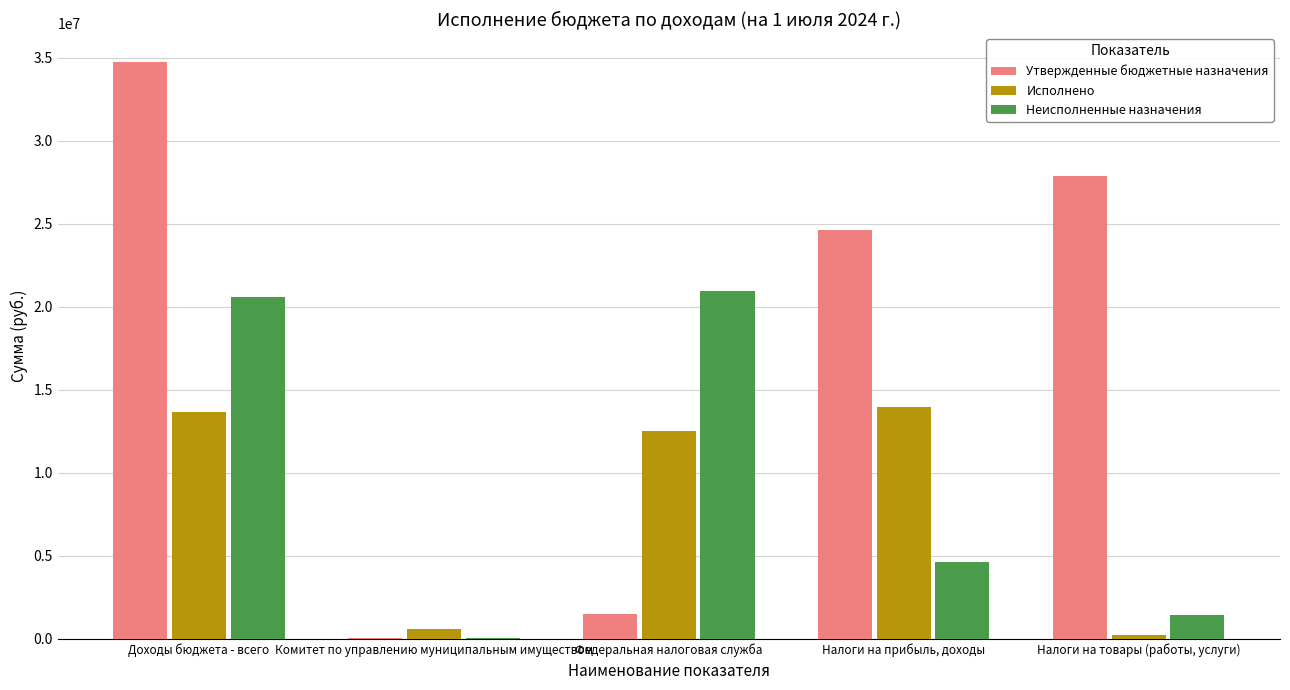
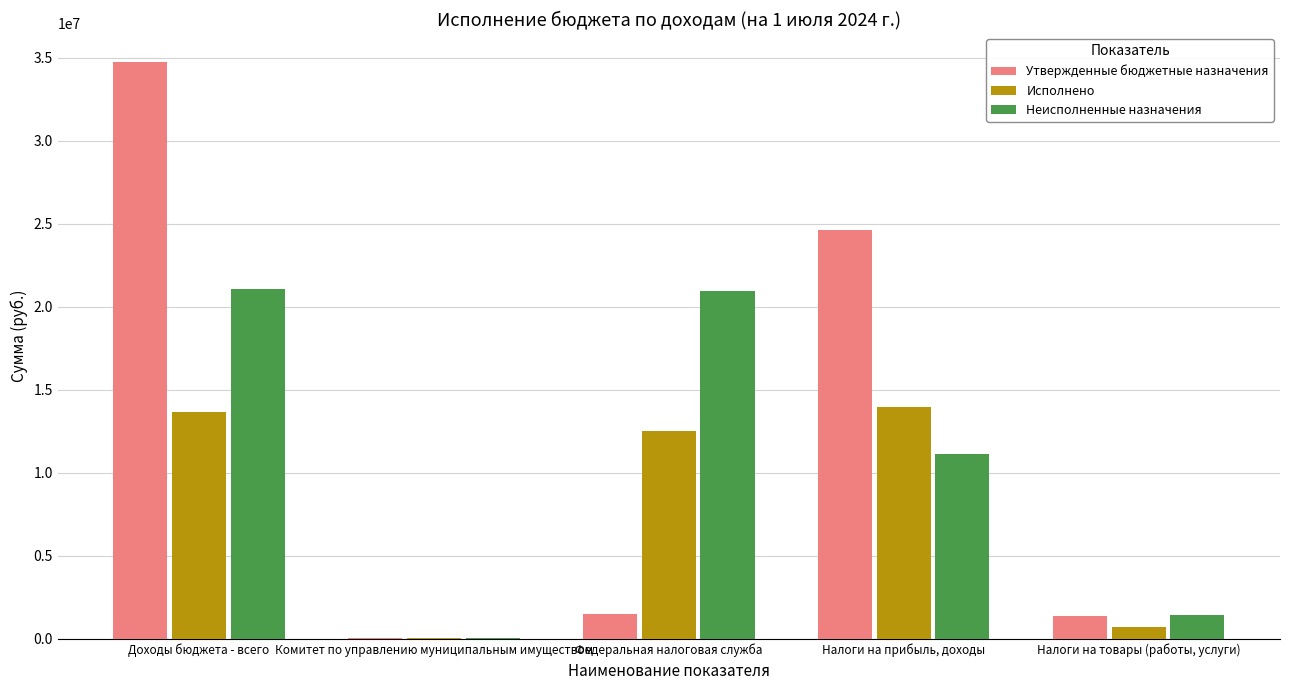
  {
    "Утвержденные бюджетные назначения": {
      "Доходы бюджета - всего": 34700000,
      "Федеральная налоговая служба": 1500000,
      "Налоги на прибыль, доходы": 24600000,
-     "Налоги на товары (работы, услуги)": 27900000
+     "Налоги на товары (работы, услуги)": 1400000
    },
    "Исполнено": {
      "Доходы бюджета - всего": 13700000,
-     "Комитет по управлению муниципальным имуществом": 600000,
+     "Комитет по управлению муниципальным имуществом": 0,
      "Федеральная налоговая служба": 12500000,
      "Налоги на прибыль, доходы": 14000000,
-     "Налоги на товары (работы, услуги)": 200000
+     "Налоги на товары (работы, услуги)": 700000
    },
    "Неисполненные назначения": {
-     "Доходы бюджета - всего": 20600000,
+     "Доходы бюджета - всего": 21100000,
      "Федеральная налоговая служба": 20900000,
-     "Налоги на прибыль, доходы": 4600000,
+     "Налоги на прибыль, доходы": 11100000,
      "Налоги на товары (работы, услуги)": 1400000
    }
  }
